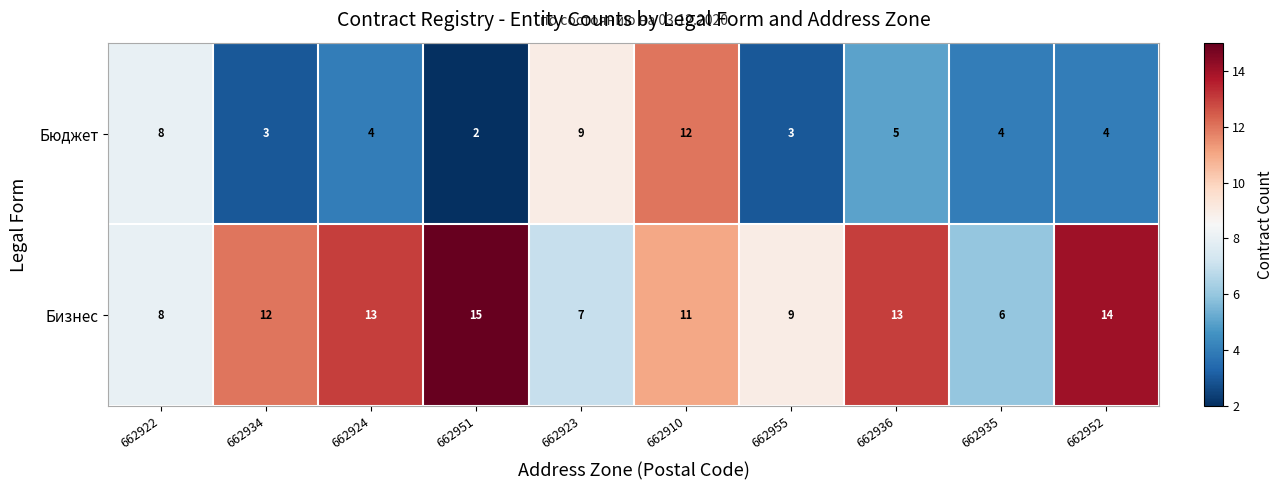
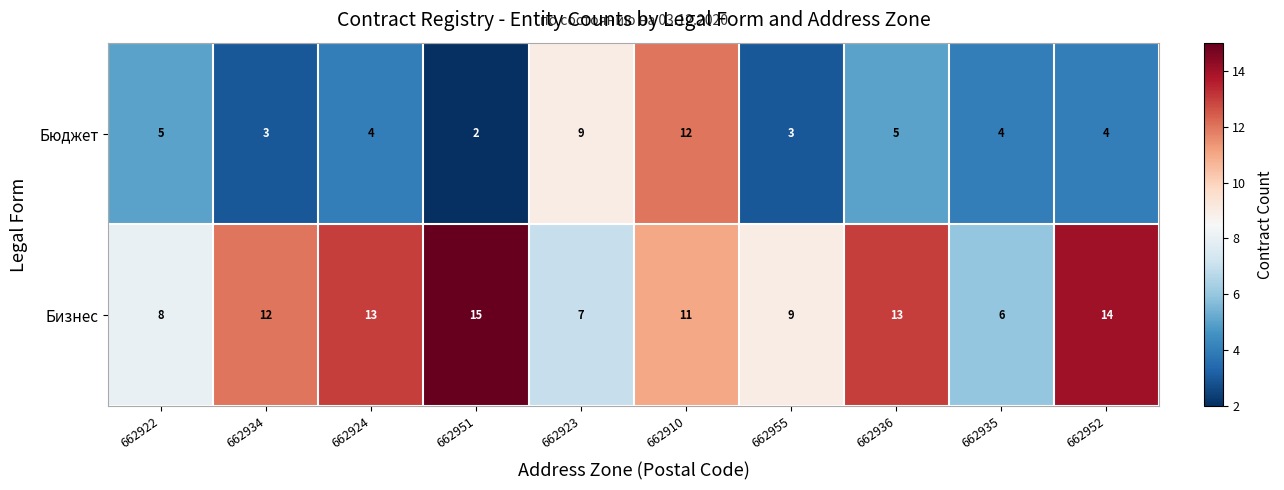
  {
    "Бюджет": {
-     "662922": 8,
+     "662922": 5,
      "662934": 3,
      "662924": 4,
      "662951": 2,
      "662923": 9,
      "662910": 12,
      "662955": 3,
      "662936": 5,
      "662935": 4,
      "662952": 4
    },
    "Бизнес": {
      "662922": 8,
      "662934": 12,
      "662924": 13,
      "662951": 15,
      "662923": 7,
      "662910": 11,
      "662955": 9,
      "662936": 13,
      "662935": 6,
      "662952": 14
    }
  }
